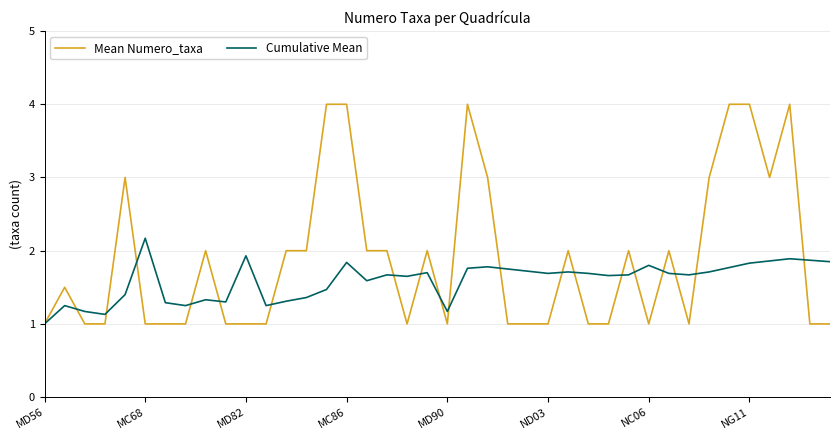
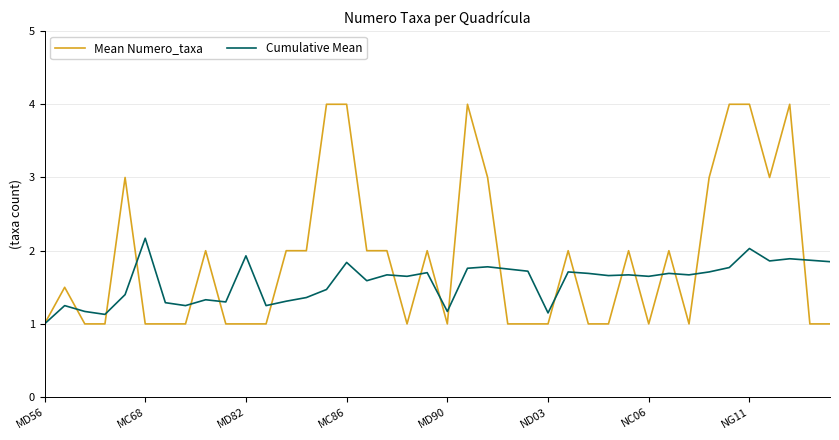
  {
    "Mean Numero_taxa": {
      "MC68": 1.0,
      "MD82": 1.0,
      "MC86": 4.0,
      "MD90": 1.0,
      "ND03": 1.0,
      "NC06": 1.0,
      "NG11": 4.0
    },
    "Cumulative Mean": {
      "MC68": 2.2,
      "MD82": 1.9,
      "MC86": 1.8,
      "MD90": 1.2,
-     "ND03": 1.7,
-     "NC06": 1.8,
-     "NG11": 1.8
+     "ND03": 1.2,
+     "NC06": 1.7,
+     "NG11": 2.0
    }
  }
